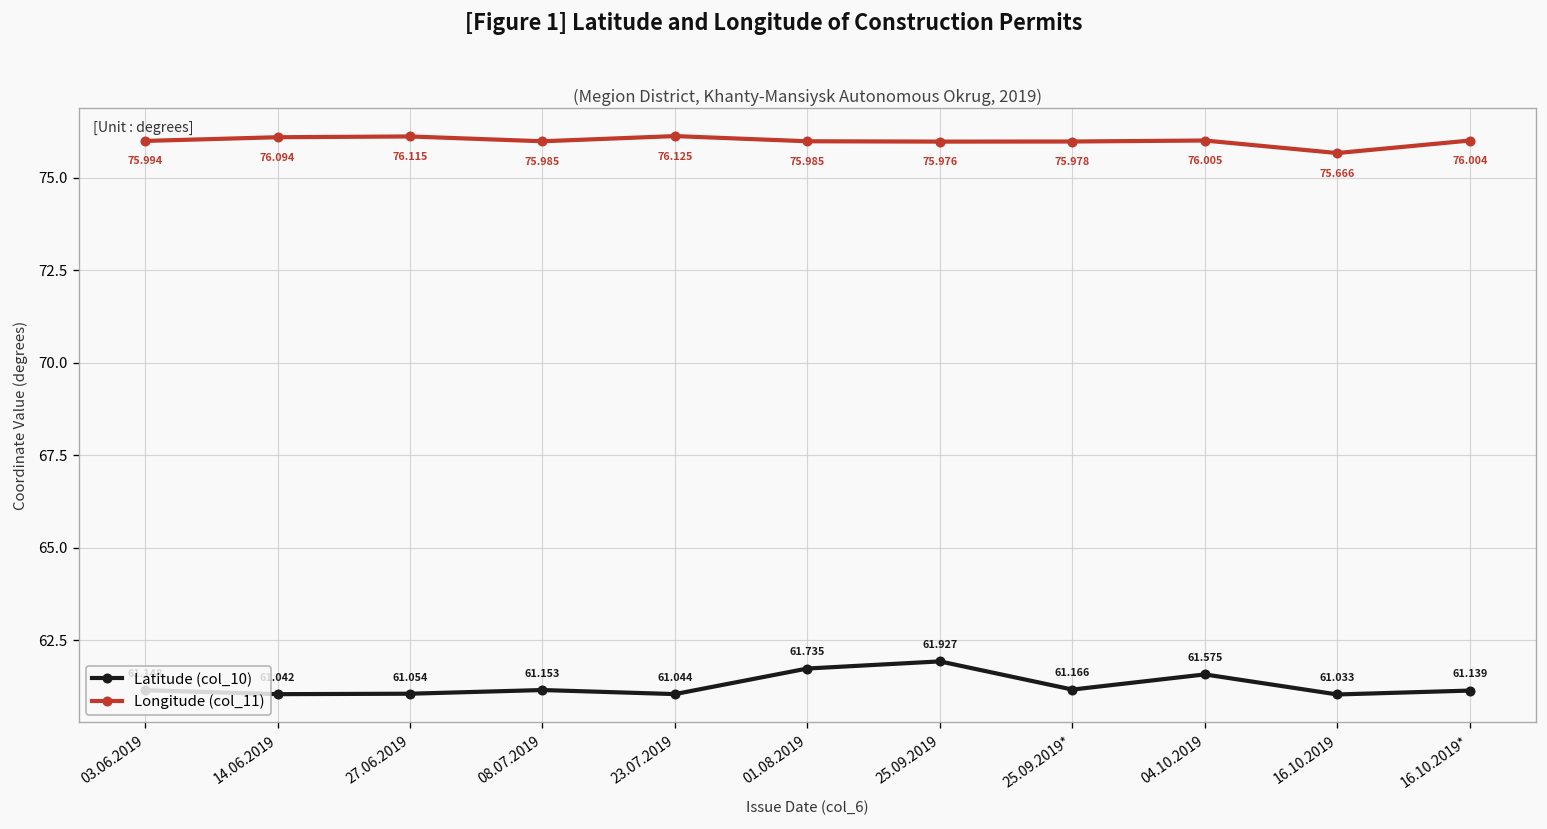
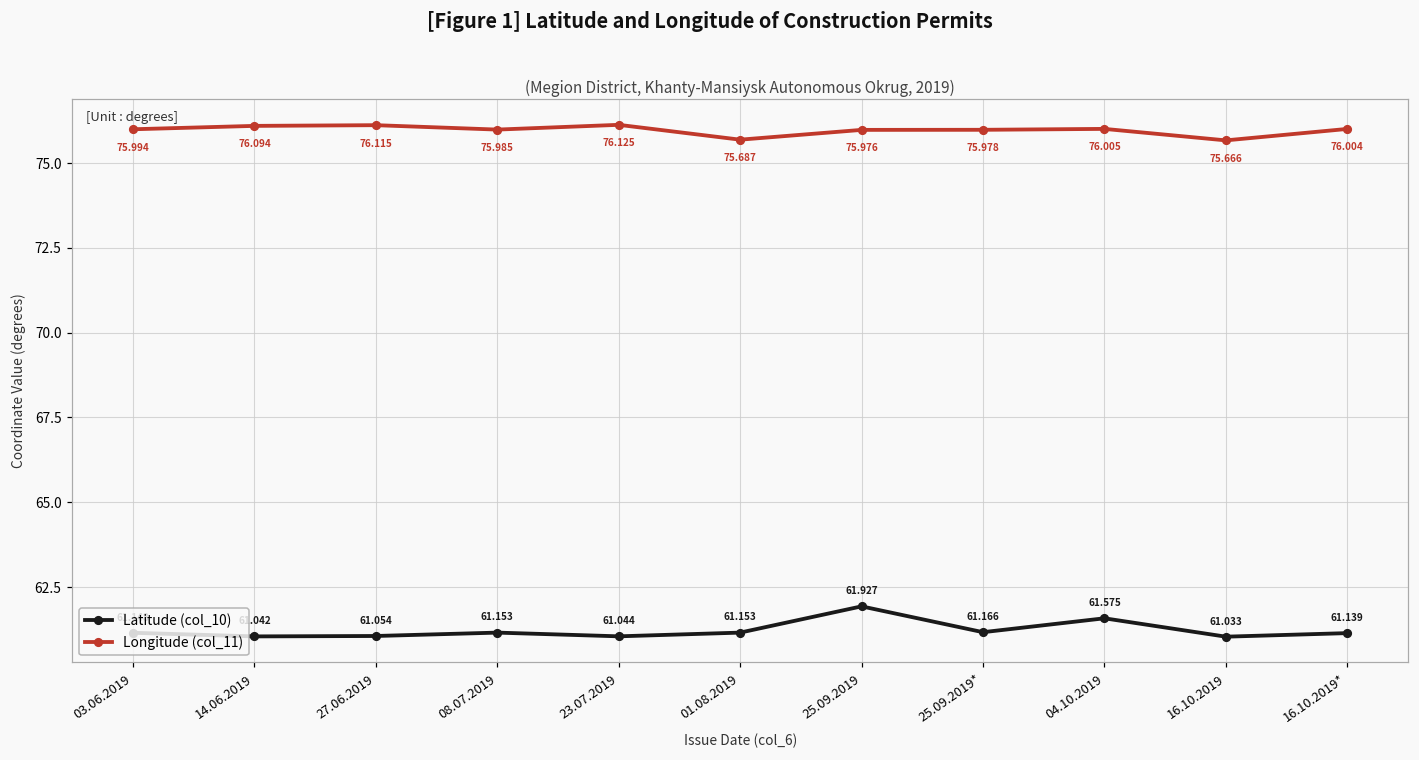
  {
    "Latitude (col_10)": {
      "27.06.2019": 61.054,
      "08.07.2019": 61.153,
      "23.07.2019": 61.044,
-     "01.08.2019": 61.735,
+     "01.08.2019": 61.153,
      "25.09.2019": 61.927,
      "25.09.2019*": 61.166,
      "04.10.2019": 61.575,
      "16.10.2019": 61.033,
      "16.10.2019*": 61.139
    },
    "Longitude (col_11)": {
      "03.06.2019": 75.994,
      "14.06.2019": 76.094,
      "27.06.2019": 76.115,
      "08.07.2019": 75.985,
      "23.07.2019": 76.125,
-     "01.08.2019": 75.985,
+     "01.08.2019": 75.687,
      "25.09.2019": 75.976,
      "25.09.2019*": 75.978,
      "04.10.2019": 76.005,
      "16.10.2019": 75.666,
      "16.10.2019*": 76.004
    }
  }
